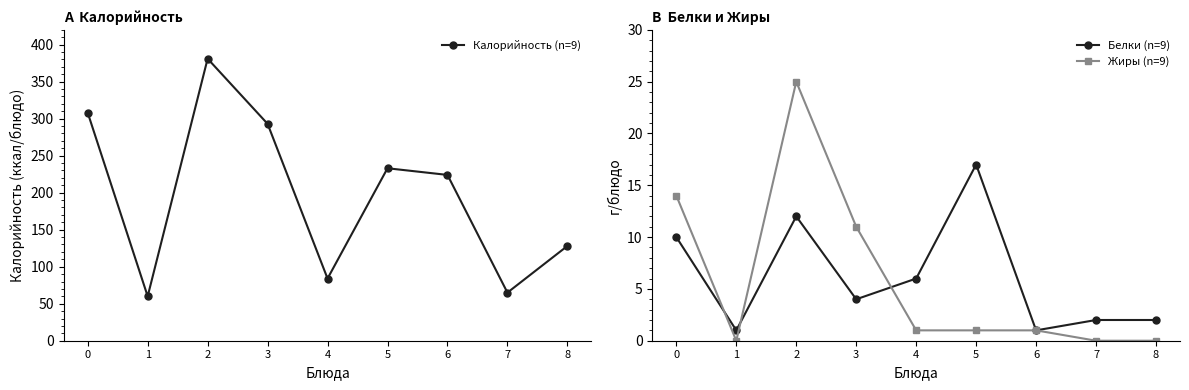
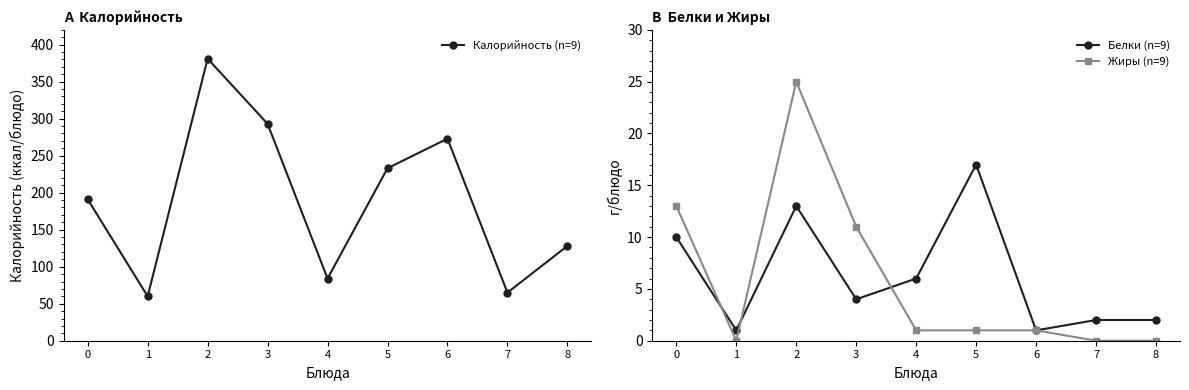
  {
    "A Калорийность": {
-     "0": 310,
+     "0": 190,
      "1": 60,
      "2": 380,
      "3": 290,
      "4": 80,
      "5": 230,
-     "6": 220,
+     "6": 270,
      "7": 70,
      "8": 130
    },
    "B Белки и Жиры": {
      "Белки (n=9)": {
        "0": 10,
        "1": 1,
-       "2": 12,
+       "2": 13,
        "3": 4,
        "4": 6,
        "5": 17,
        "7": 2,
        "8": 2
      },
      "Жиры (n=9)": {
-       "0": 14,
+       "0": 13,
        "1": 0,
        "2": 25,
        "3": 11,
        "4": 1,
        "5": 1,
        "7": 0,
        "8": 0
      }
    }
  }
